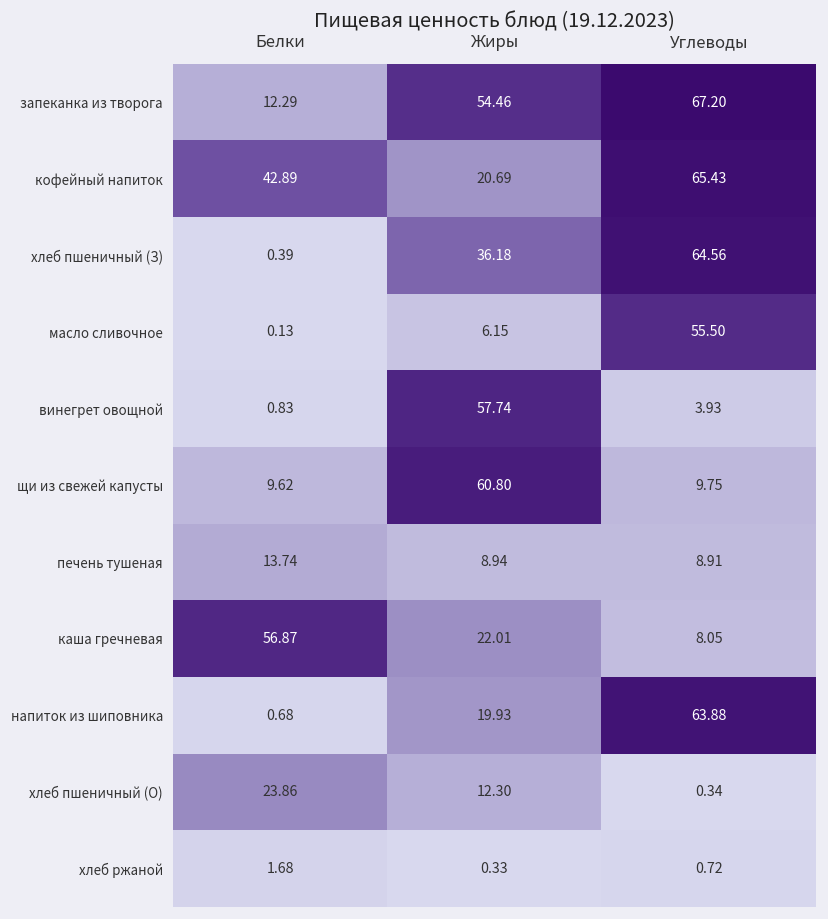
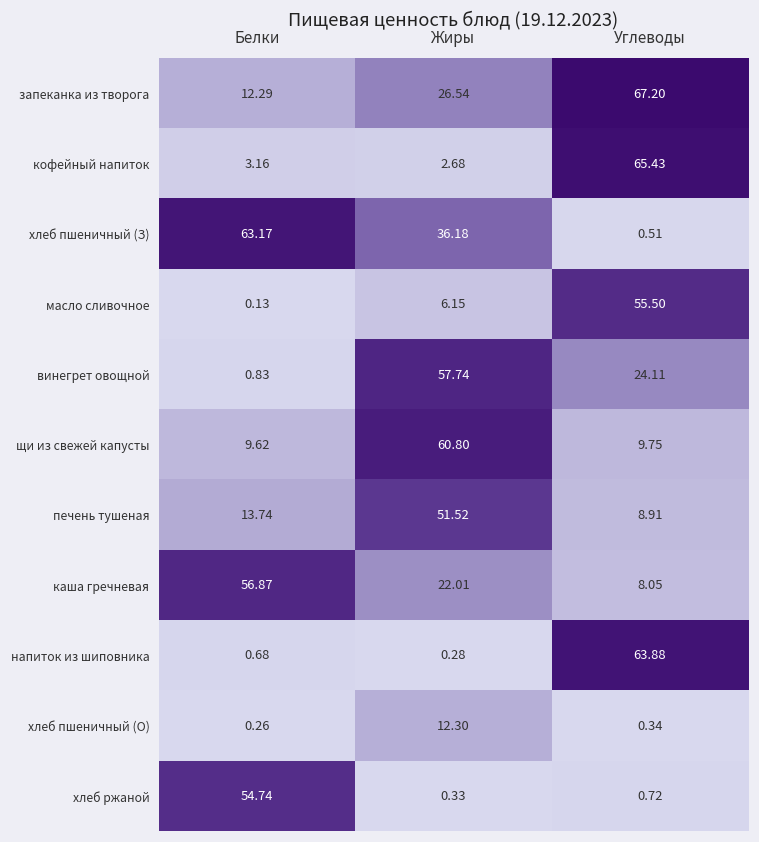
  {
    "запеканка из творога": {
      "Белки": 12.29,
-     "Жиры": 54.46,
+     "Жиры": 26.54,
      "Углеводы": 67.20
    },
    "кофейный напиток": {
-     "Белки": 42.89,
-     "Жиры": 20.69,
+     "Белки": 3.16,
+     "Жиры": 2.68,
      "Углеводы": 65.43
    },
    "хлеб пшеничный (З)": {
-     "Белки": 0.39,
+     "Белки": 63.17,
      "Жиры": 36.18,
-     "Углеводы": 64.56
+     "Углеводы": 0.51
    },
    "масло сливочное": {
      "Белки": 0.13,
      "Жиры": 6.15,
      "Углеводы": 55.50
    },
    "винегрет овощной": {
      "Белки": 0.83,
      "Жиры": 57.74,
-     "Углеводы": 3.93
+     "Углеводы": 24.11
    },
    "щи из свежей капусты": {
      "Белки": 9.62,
      "Жиры": 60.80,
      "Углеводы": 9.75
    },
    "печень тушеная": {
      "Белки": 13.74,
-     "Жиры": 8.94,
+     "Жиры": 51.52,
      "Углеводы": 8.91
    },
    "каша гречневая": {
      "Белки": 56.87,
      "Жиры": 22.01,
      "Углеводы": 8.05
    },
    "напиток из шиповника": {
      "Белки": 0.68,
-     "Жиры": 19.93,
+     "Жиры": 0.28,
      "Углеводы": 63.88
    },
    "хлеб пшеничный (О)": {
-     "Белки": 23.86,
+     "Белки": 0.26,
      "Жиры": 12.30,
      "Углеводы": 0.34
    },
    "хлеб ржаной": {
-     "Белки": 1.68,
+     "Белки": 54.74,
      "Жиры": 0.33,
      "Углеводы": 0.72
    }
  }
